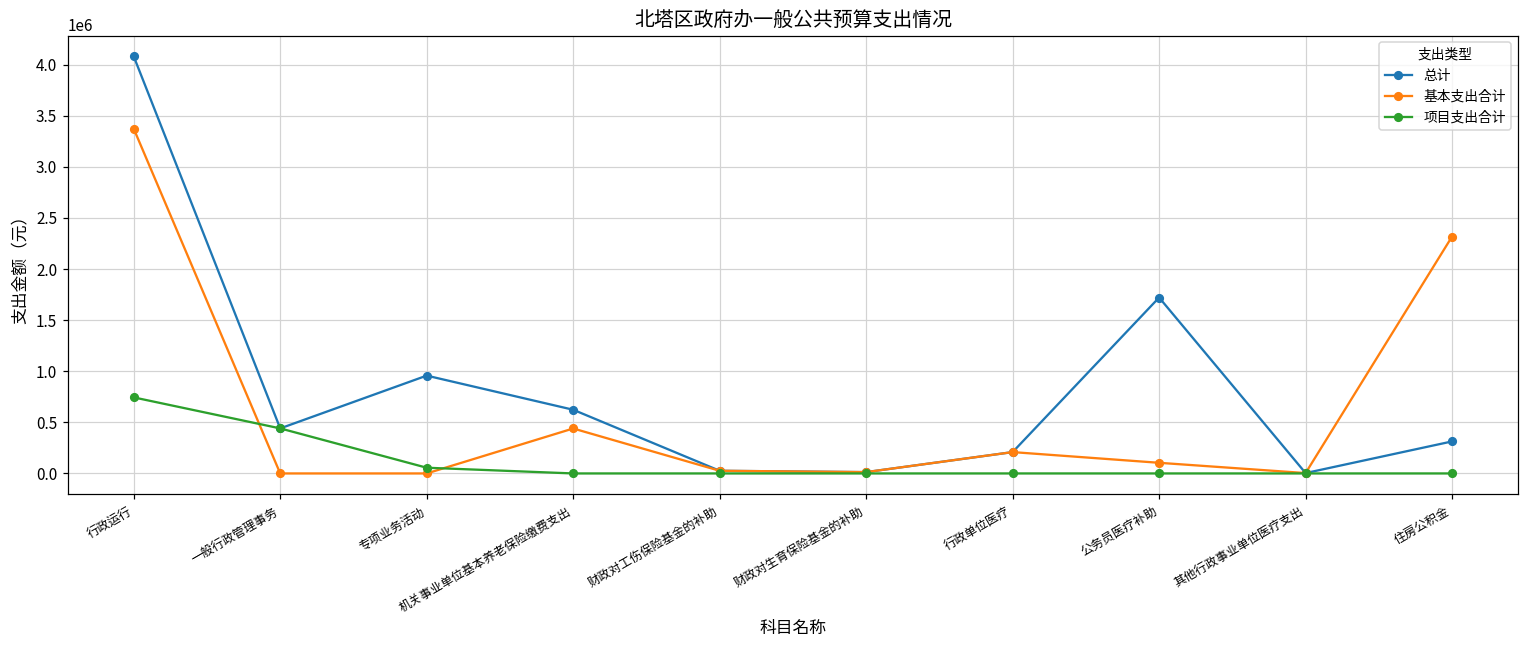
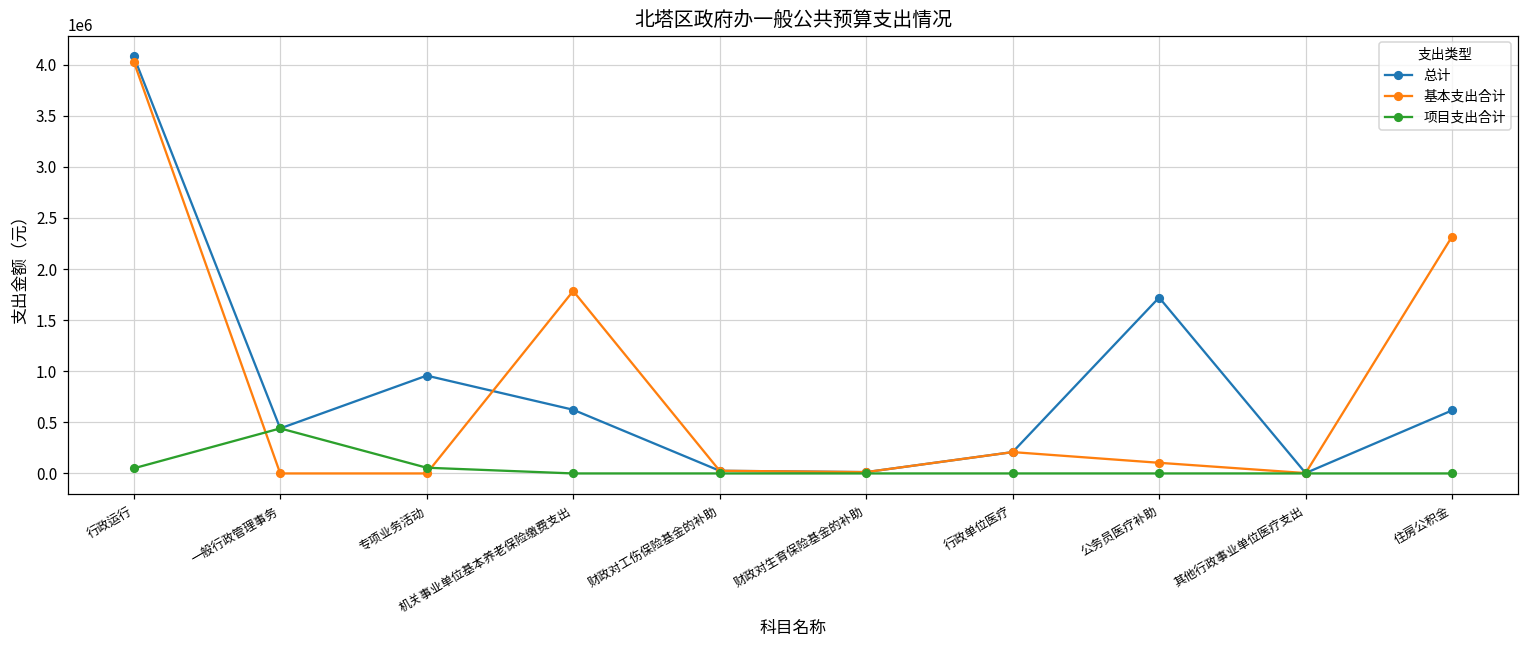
  {
    "总计": {
      "行政运行": 4100000,
      "专项业务活动": 1000000,
      "机关事业单位基本养老保险缴费支出": 600000,
      "公务员医疗补助": 1700000,
-     "住房公积金": 300000
+     "住房公积金": 600000
    },
    "基本支出合计": {
-     "行政运行": 3400000,
+     "行政运行": 4000000,
      "一般行政管理事务": 0,
      "专项业务活动": 0,
-     "机关事业单位基本养老保险缴费支出": 400000,
+     "机关事业单位基本养老保险缴费支出": 1800000,
      "公务员医疗补助": 100000,
      "住房公积金": 2300000
    },
    "项目支出合计": {
-     "行政运行": 700000,
+     "行政运行": 100000,
      "专项业务活动": 100000,
      "机关事业单位基本养老保险缴费支出": 0,
      "行政单位医疗": 0,
      "公务员医疗补助": 0,
      "住房公积金": 0
    }
  }
